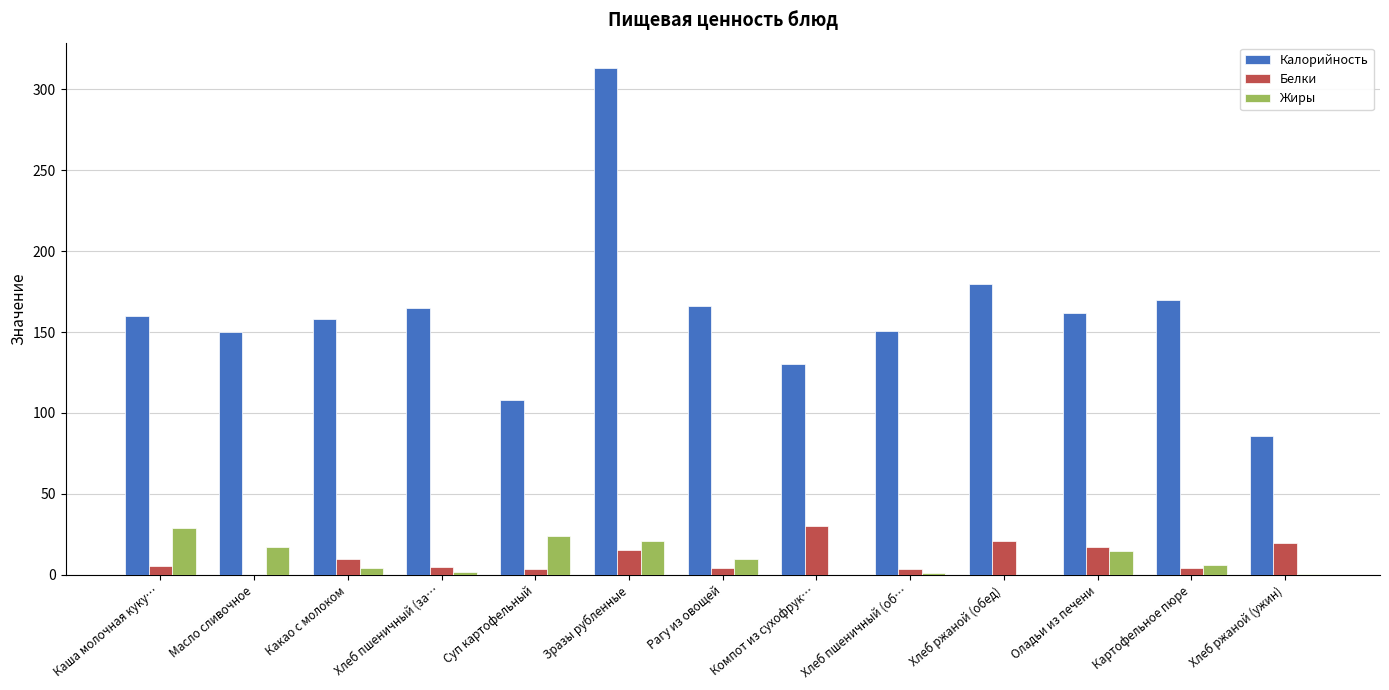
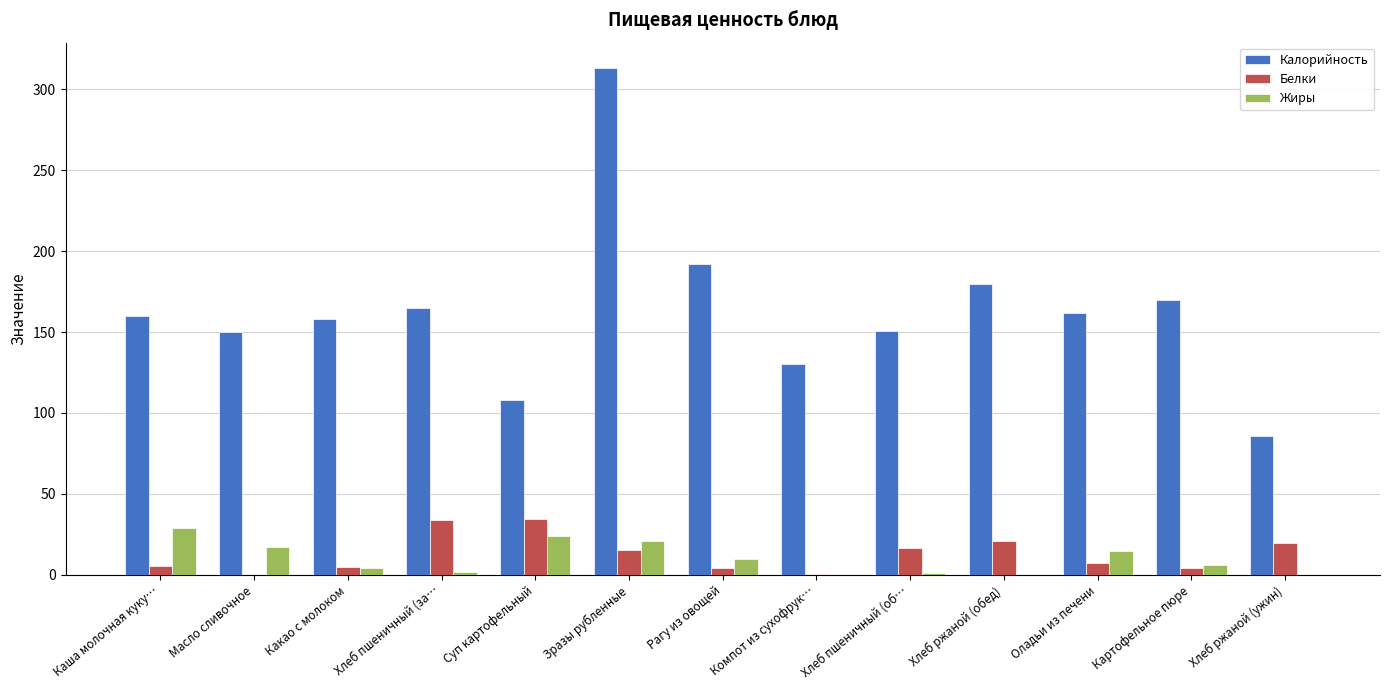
  {
    "Калорийность": {
      "Каша молочная куку…": 160,
      "Масло сливочное": 150,
      "Какао с молоком": 158,
      "Хлеб пшеничный (за…": 165,
      "Суп картофельный": 108,
      "Зразы рубленные": 313,
-     "Рагу из овощей": 166,
+     "Рагу из овощей": 192,
      "Компот из сухофрук…": 130,
      "Хлеб пшеничный (об…": 151,
      "Хлеб ржаной (обед)": 180,
      "Оладьи из печени": 162,
      "Картофельное пюре": 170,
      "Хлеб ржаной (ужин)": 86
    },
    "Белки": {
      "Каша молочная куку…": 5,
      "Масло сливочное": 0,
-     "Какао с молоком": 10,
-     "Хлеб пшеничный (за…": 5,
-     "Суп картофельный": 4,
+     "Какао с молоком": 5,
+     "Хлеб пшеничный (за…": 34,
+     "Суп картофельный": 34,
      "Зразы рубленные": 15,
      "Рагу из овощей": 4,
-     "Компот из сухофрук…": 30,
-     "Хлеб пшеничный (об…": 4,
+     "Компот из сухофрук…": 1,
+     "Хлеб пшеничный (об…": 16,
      "Хлеб ржаной (обед)": 21,
-     "Оладьи из печени": 17,
+     "Оладьи из печени": 7,
      "Картофельное пюре": 4,
      "Хлеб ржаной (ужин)": 20
    },
    "Жиры": {
      "Каша молочная куку…": 29,
      "Масло сливочное": 17,
      "Какао с молоком": 4,
      "Хлеб пшеничный (за…": 2,
      "Суп картофельный": 24,
      "Зразы рубленные": 21,
      "Рагу из овощей": 10,
      "Компот из сухофрук…": 0,
      "Хлеб ржаной (обед)": 0,
      "Оладьи из печени": 15,
      "Картофельное пюре": 6
    }
  }
